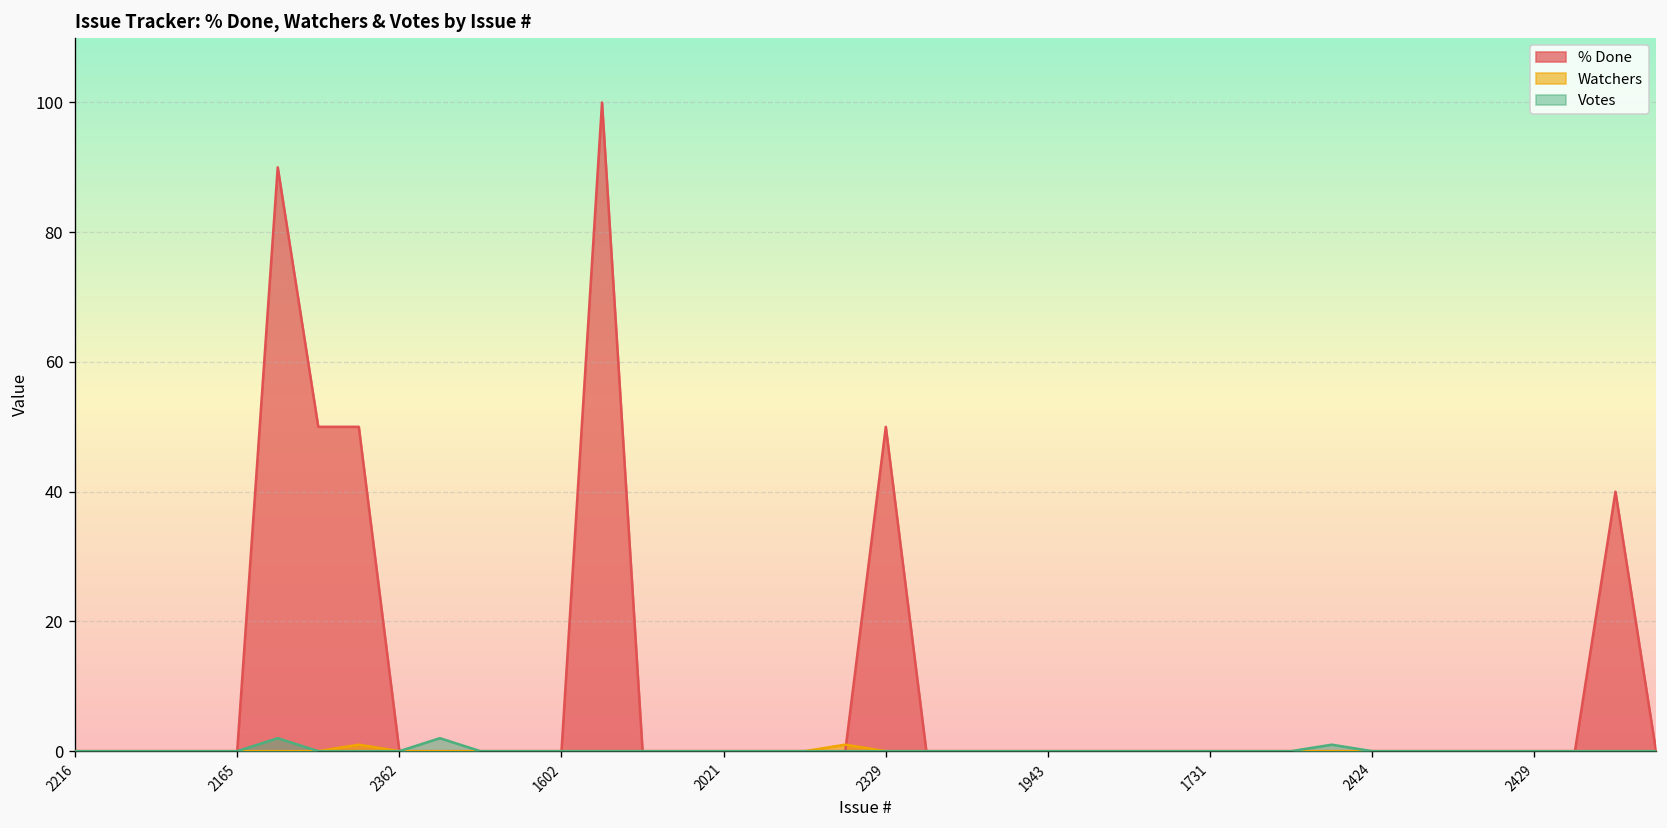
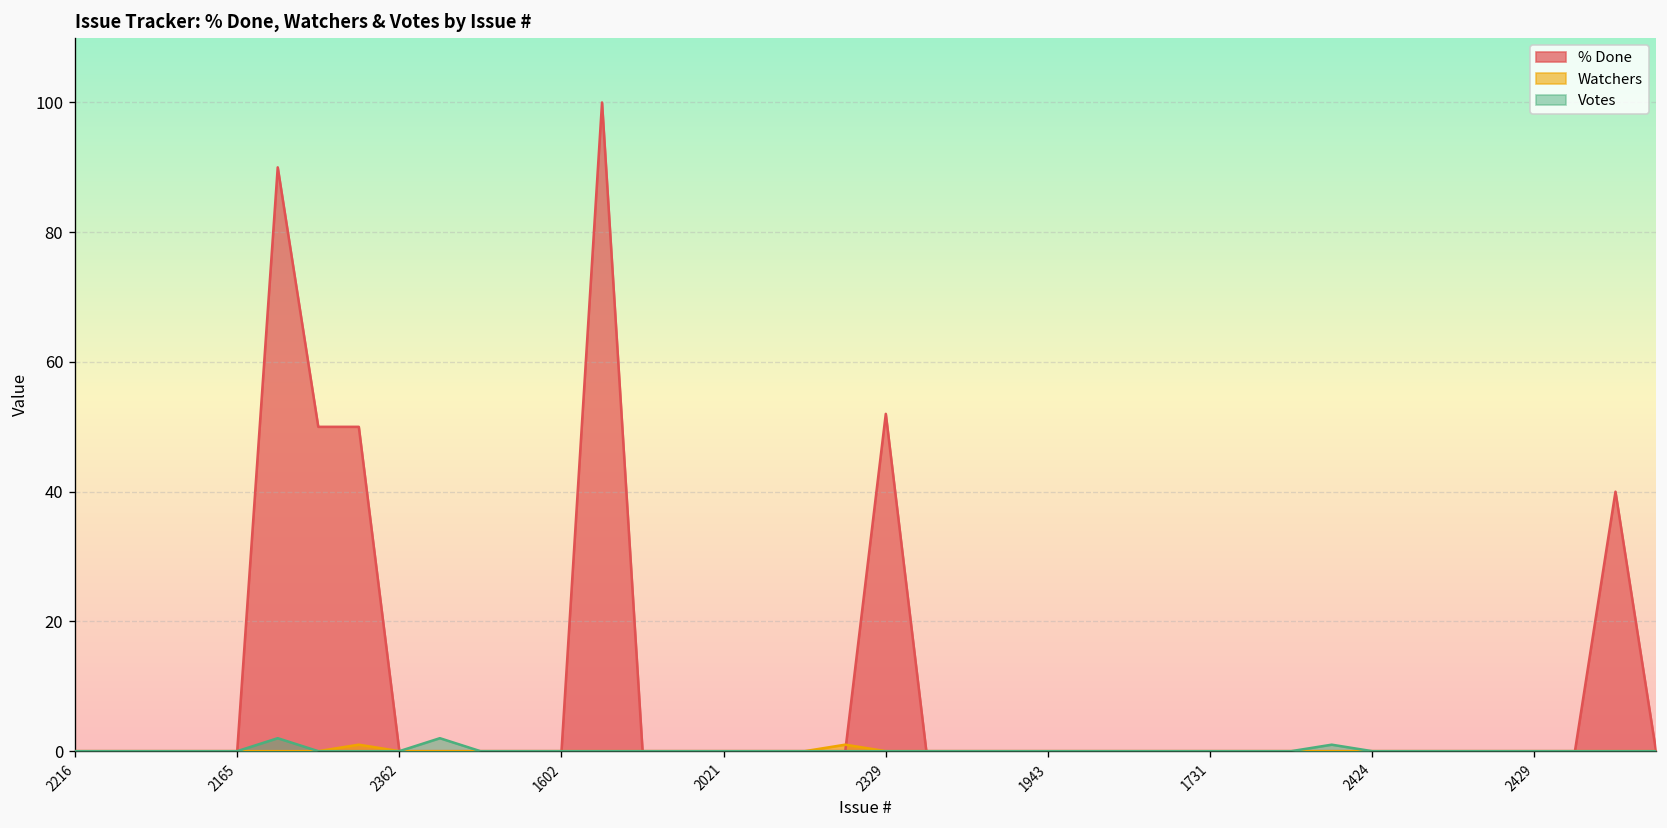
  {
    "% Done": {
-     "2329": 50
+     "2329": 52
    }
  }
